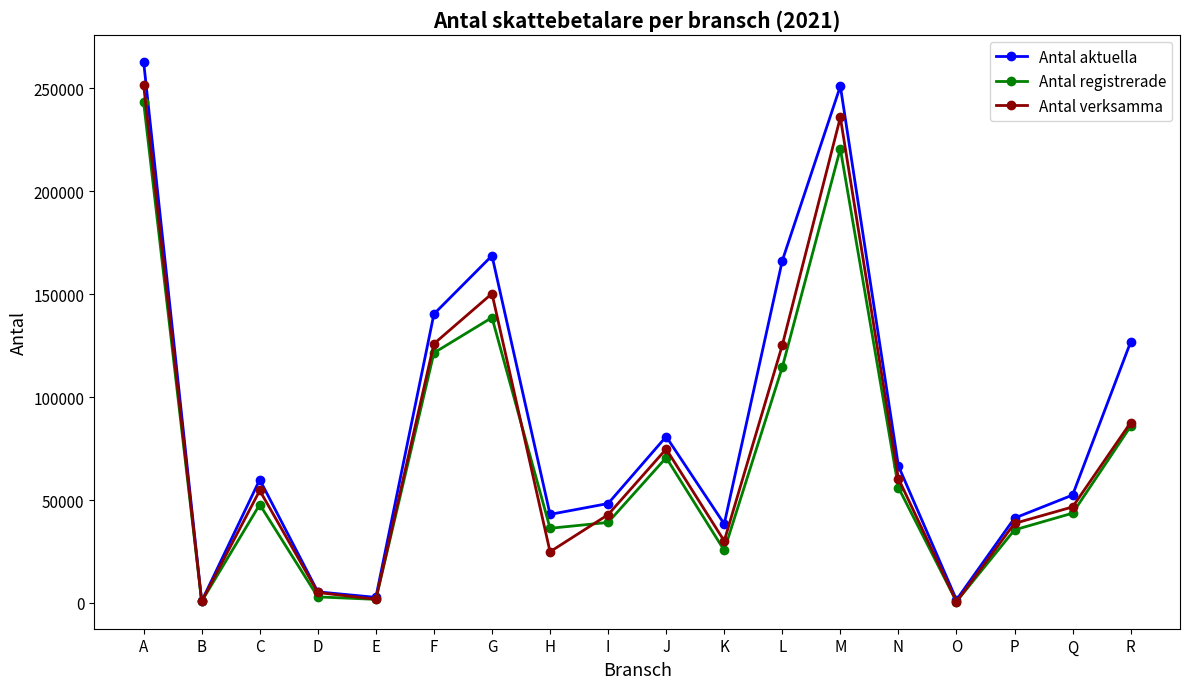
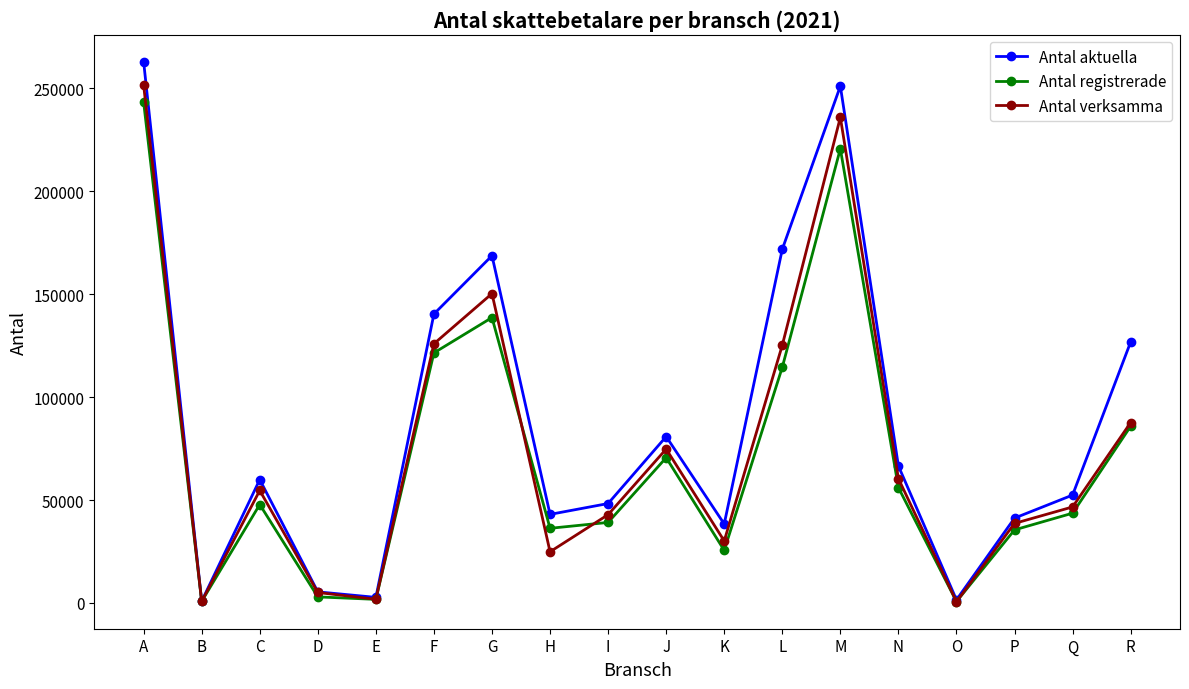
  {
    "Antal aktuella": {
      "A": 263000,
      "C": 60000,
      "F": 140000,
      "G": 169000,
      "H": 43000,
      "I": 48000,
      "J": 81000,
      "K": 38000,
-     "L": 166000,
+     "L": 172000,
      "M": 251000,
      "N": 67000,
      "P": 41000,
      "Q": 52000,
      "R": 127000
    },
    "Antal registrerade": {
      "A": 243000,
      "C": 48000,
      "D": 3000,
      "F": 121000,
      "G": 139000,
      "H": 36000,
      "I": 39000,
      "J": 71000,
      "K": 26000,
      "L": 115000,
      "M": 221000,
      "N": 56000,
      "P": 35000,
      "Q": 44000,
      "R": 86000
    },
    "Antal verksamma": {
      "A": 252000,
      "C": 55000,
      "F": 126000,
      "G": 150000,
      "H": 25000,
      "I": 43000,
      "J": 75000,
      "K": 30000,
      "L": 125000,
      "M": 236000,
      "N": 60000,
      "P": 39000,
      "Q": 47000,
      "R": 88000
    }
  }
